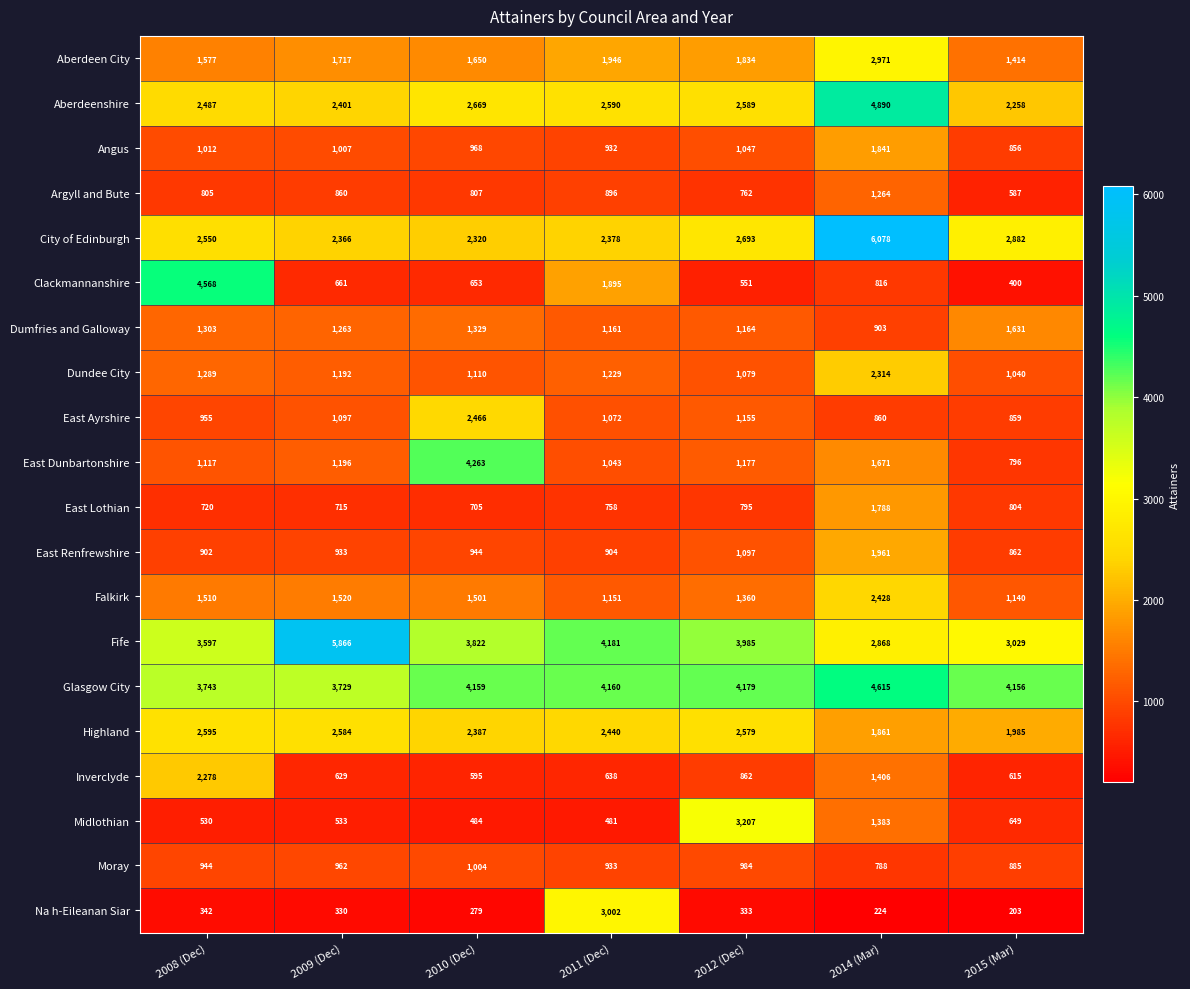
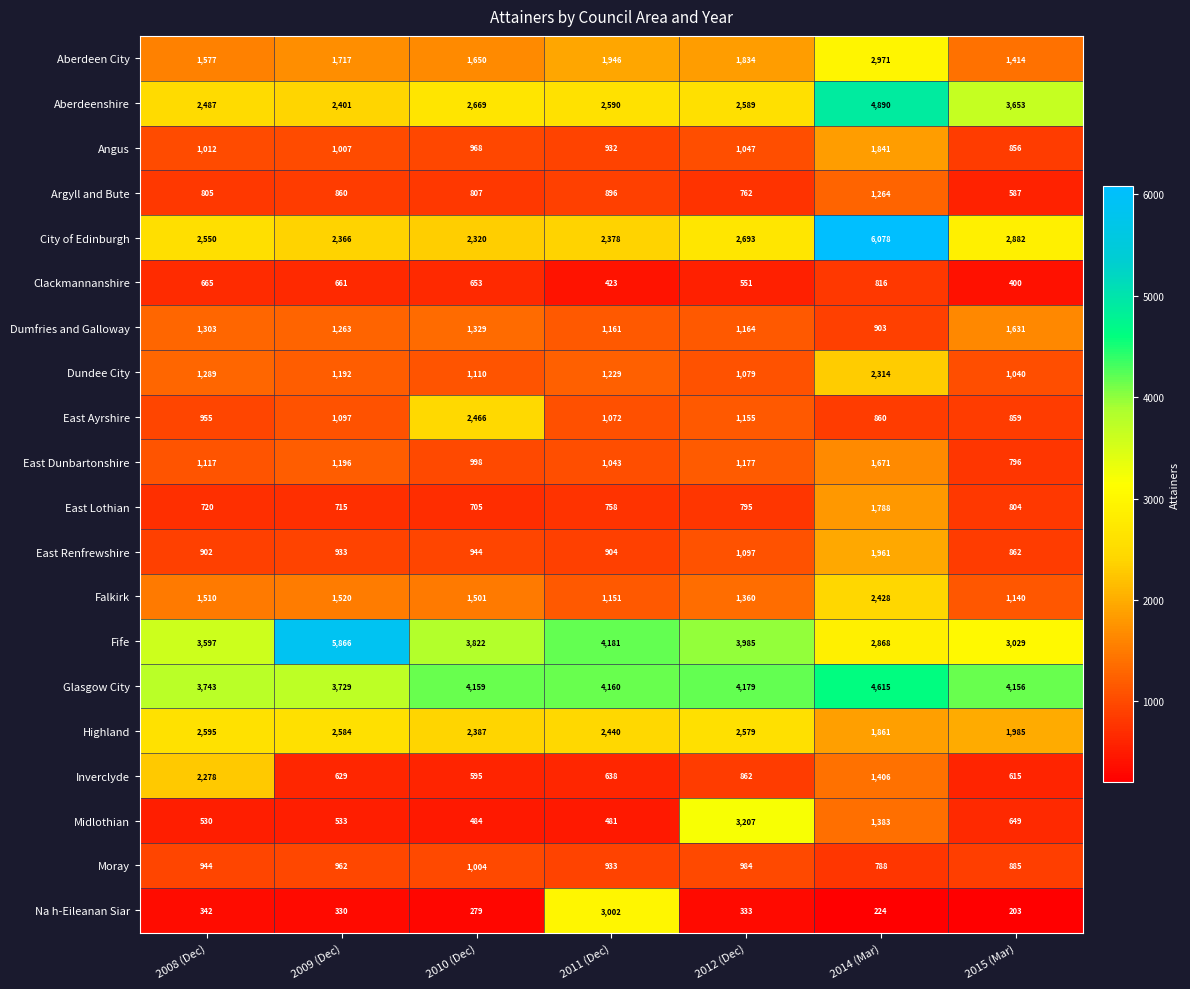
  {
    "Aberdeen City": {
      "2008 (Dec)": "1,577",
      "2009 (Dec)": "1,717",
      "2010 (Dec)": "1,650",
      "2011 (Dec)": "1,946",
      "2012 (Dec)": "1,834",
      "2014 (Mar)": "2,971",
      "2015 (Mar)": "1,414"
    },
    "Aberdeenshire": {
      "2008 (Dec)": "2,487",
      "2009 (Dec)": "2,401",
      "2010 (Dec)": "2,669",
      "2011 (Dec)": "2,590",
      "2012 (Dec)": "2,589",
      "2014 (Mar)": "4,890",
-     "2015 (Mar)": "2,258"
+     "2015 (Mar)": "3,653"
    },
    "Angus": {
      "2008 (Dec)": "1,012",
      "2009 (Dec)": "1,007",
      "2010 (Dec)": "968",
      "2011 (Dec)": "932",
      "2012 (Dec)": "1,047",
      "2014 (Mar)": "1,841",
      "2015 (Mar)": "856"
    },
    "Argyll and Bute": {
      "2008 (Dec)": "805",
      "2009 (Dec)": "860",
      "2010 (Dec)": "807",
      "2011 (Dec)": "896",
      "2012 (Dec)": "762",
      "2014 (Mar)": "1,264",
      "2015 (Mar)": "587"
    },
    "City of Edinburgh": {
      "2008 (Dec)": "2,550",
      "2009 (Dec)": "2,366",
      "2010 (Dec)": "2,320",
      "2011 (Dec)": "2,378",
      "2012 (Dec)": "2,693",
      "2014 (Mar)": "6,078",
      "2015 (Mar)": "2,882"
    },
    "Clackmannanshire": {
-     "2008 (Dec)": "4,568",
+     "2008 (Dec)": "665",
      "2009 (Dec)": "661",
      "2010 (Dec)": "653",
-     "2011 (Dec)": "1,895",
+     "2011 (Dec)": "423",
      "2012 (Dec)": "551",
      "2014 (Mar)": "816",
      "2015 (Mar)": "400"
    },
    "Dumfries and Galloway": {
      "2008 (Dec)": "1,303",
      "2009 (Dec)": "1,263",
      "2010 (Dec)": "1,329",
      "2011 (Dec)": "1,161",
      "2012 (Dec)": "1,164",
      "2014 (Mar)": "903",
      "2015 (Mar)": "1,631"
    },
    "Dundee City": {
      "2008 (Dec)": "1,289",
      "2009 (Dec)": "1,192",
      "2010 (Dec)": "1,110",
      "2011 (Dec)": "1,229",
      "2012 (Dec)": "1,079",
      "2014 (Mar)": "2,314",
      "2015 (Mar)": "1,040"
    },
    "East Ayrshire": {
      "2008 (Dec)": "955",
      "2009 (Dec)": "1,097",
      "2010 (Dec)": "2,466",
      "2011 (Dec)": "1,072",
      "2012 (Dec)": "1,155",
      "2014 (Mar)": "860",
      "2015 (Mar)": "859"
    },
    "East Dunbartonshire": {
      "2008 (Dec)": "1,117",
      "2009 (Dec)": "1,196",
-     "2010 (Dec)": "4,263",
+     "2010 (Dec)": "998",
      "2011 (Dec)": "1,043",
      "2012 (Dec)": "1,177",
      "2014 (Mar)": "1,671",
      "2015 (Mar)": "796"
    },
    "East Lothian": {
      "2008 (Dec)": "720",
      "2009 (Dec)": "715",
      "2010 (Dec)": "705",
      "2011 (Dec)": "758",
      "2012 (Dec)": "795",
      "2014 (Mar)": "1,788",
      "2015 (Mar)": "804"
    },
    "East Renfrewshire": {
      "2008 (Dec)": "902",
      "2009 (Dec)": "933",
      "2010 (Dec)": "944",
      "2011 (Dec)": "904",
      "2012 (Dec)": "1,097",
      "2014 (Mar)": "1,961",
      "2015 (Mar)": "862"
    },
    "Falkirk": {
      "2008 (Dec)": "1,510",
      "2009 (Dec)": "1,520",
      "2010 (Dec)": "1,501",
      "2011 (Dec)": "1,151",
      "2012 (Dec)": "1,360",
      "2014 (Mar)": "2,428",
      "2015 (Mar)": "1,140"
    },
    "Fife": {
      "2008 (Dec)": "3,597",
      "2009 (Dec)": "5,866",
      "2010 (Dec)": "3,822",
      "2011 (Dec)": "4,181",
      "2012 (Dec)": "3,985",
      "2014 (Mar)": "2,868",
      "2015 (Mar)": "3,029"
    },
    "Glasgow City": {
      "2008 (Dec)": "3,743",
      "2009 (Dec)": "3,729",
      "2010 (Dec)": "4,159",
      "2011 (Dec)": "4,160",
      "2012 (Dec)": "4,179",
      "2014 (Mar)": "4,615",
      "2015 (Mar)": "4,156"
    },
    "Highland": {
      "2008 (Dec)": "2,595",
      "2009 (Dec)": "2,584",
      "2010 (Dec)": "2,387",
      "2011 (Dec)": "2,440",
      "2012 (Dec)": "2,579",
      "2014 (Mar)": "1,861",
      "2015 (Mar)": "1,985"
    },
    "Inverclyde": {
      "2008 (Dec)": "2,278",
      "2009 (Dec)": "629",
      "2010 (Dec)": "595",
      "2011 (Dec)": "638",
      "2012 (Dec)": "862",
      "2014 (Mar)": "1,406",
      "2015 (Mar)": "615"
    },
    "Midlothian": {
      "2008 (Dec)": "530",
      "2009 (Dec)": "533",
      "2010 (Dec)": "484",
      "2011 (Dec)": "481",
      "2012 (Dec)": "3,207",
      "2014 (Mar)": "1,383",
      "2015 (Mar)": "649"
    },
    "Moray": {
      "2008 (Dec)": "944",
      "2009 (Dec)": "962",
      "2010 (Dec)": "1,004",
      "2011 (Dec)": "933",
      "2012 (Dec)": "984",
      "2014 (Mar)": "788",
      "2015 (Mar)": "885"
    },
    "Na h-Eileanan Siar": {
      "2008 (Dec)": "342",
      "2009 (Dec)": "330",
      "2010 (Dec)": "279",
      "2011 (Dec)": "3,002",
      "2012 (Dec)": "333",
      "2014 (Mar)": "224",
      "2015 (Mar)": "203"
    }
  }
